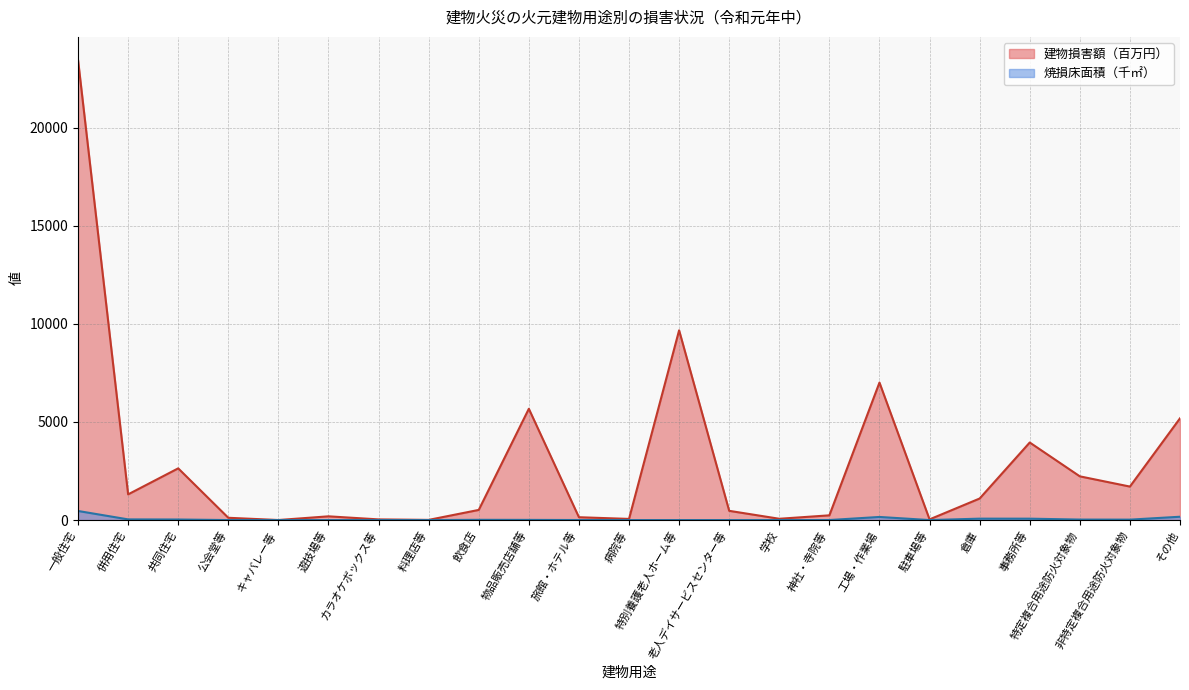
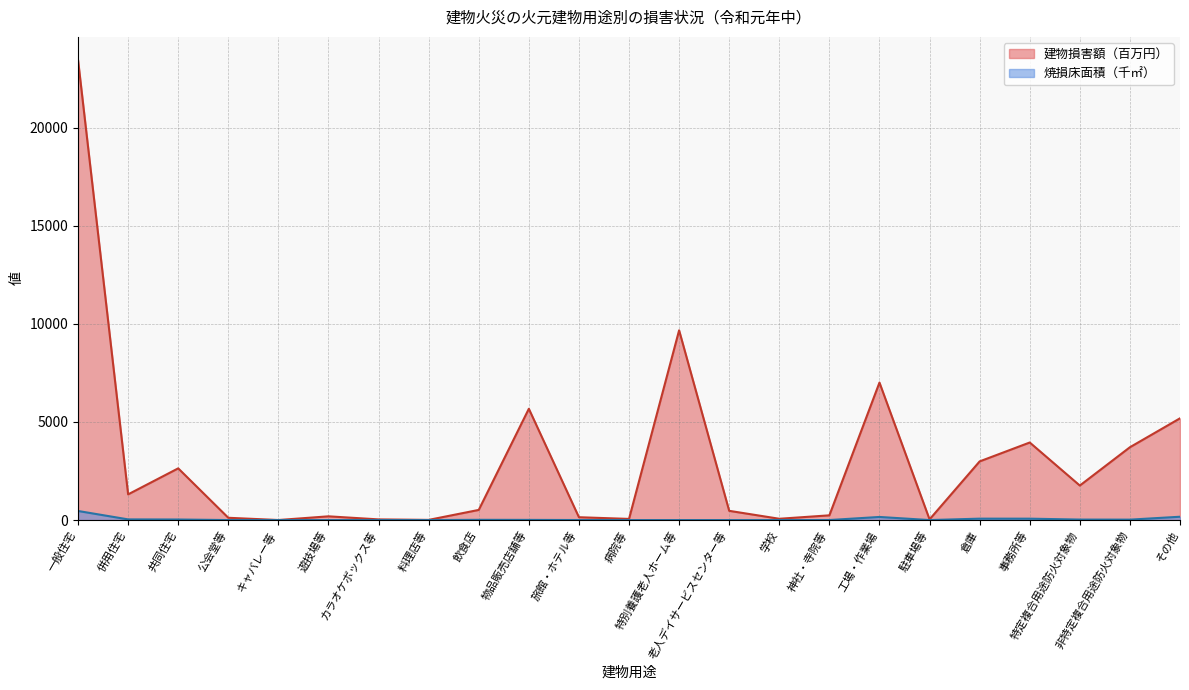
  {
    "建物損害額（百万円）": {
      "一般住宅": 23400,
      "併用住宅": 1300,
      "共同住宅": 2600,
      "遊技場等": 200,
      "飲食店": 500,
      "物品販売店舗等": 5700,
      "旅館・ホテル等": 100,
      "特別養護老人ホーム等": 9700,
      "老人デイサービスセンター等": 500,
      "神社・寺院等": 200,
      "工場・作業場": 7000,
-     "倉庫": 1100,
+     "倉庫": 3000,
      "事務所等": 4000,
-     "特定複合用途防火対象物": 2200,
-     "非特定複合用途防火対象物": 1700,
+     "特定複合用途防火対象物": 1800,
+     "非特定複合用途防火対象物": 3700,
      "その他": 5200
    },
    "焼損床面積（千㎡）": {
      "一般住宅": 500,
      "併用住宅": 0,
      "共同住宅": 0,
      "遊技場等": 0,
      "飲食店": 0,
      "物品販売店舗等": 0,
      "旅館・ホテル等": 0,
      "特別養護老人ホーム等": 0,
      "老人デイサービスセンター等": 0,
      "神社・寺院等": 0,
      "工場・作業場": 200,
      "倉庫": 100,
      "事務所等": 100,
      "特定複合用途防火対象物": 0,
      "非特定複合用途防火対象物": 0,
      "その他": 200
    }
  }
